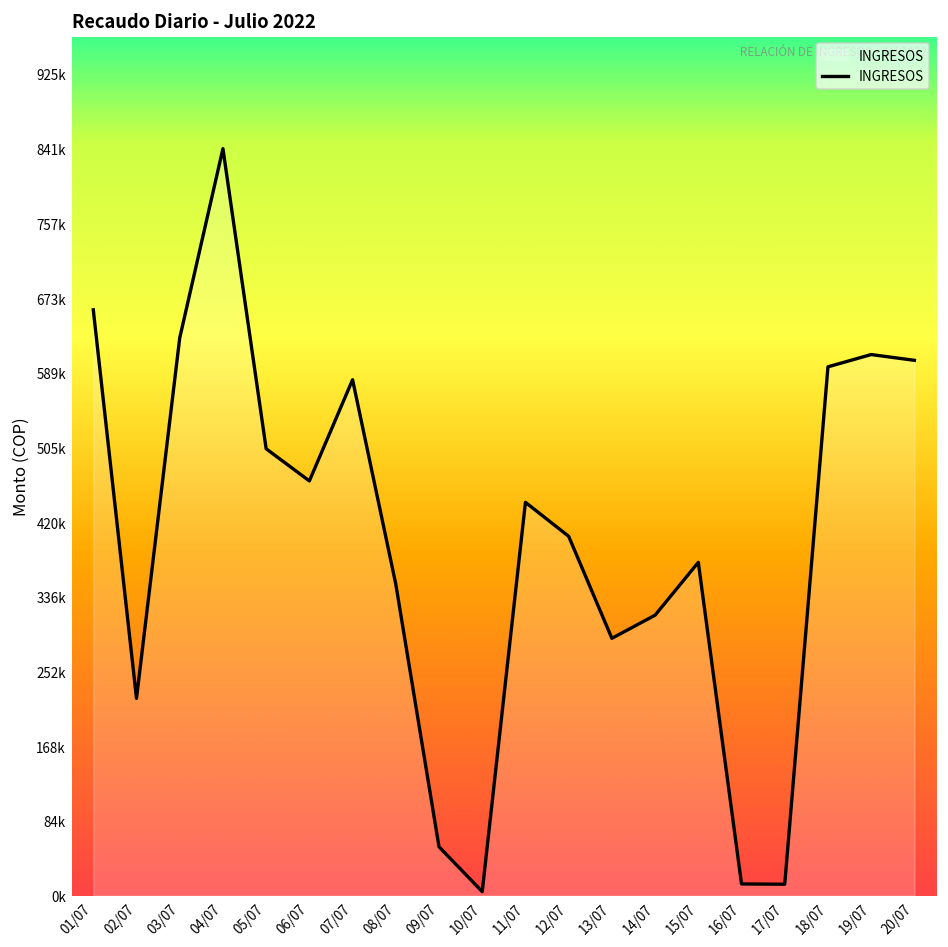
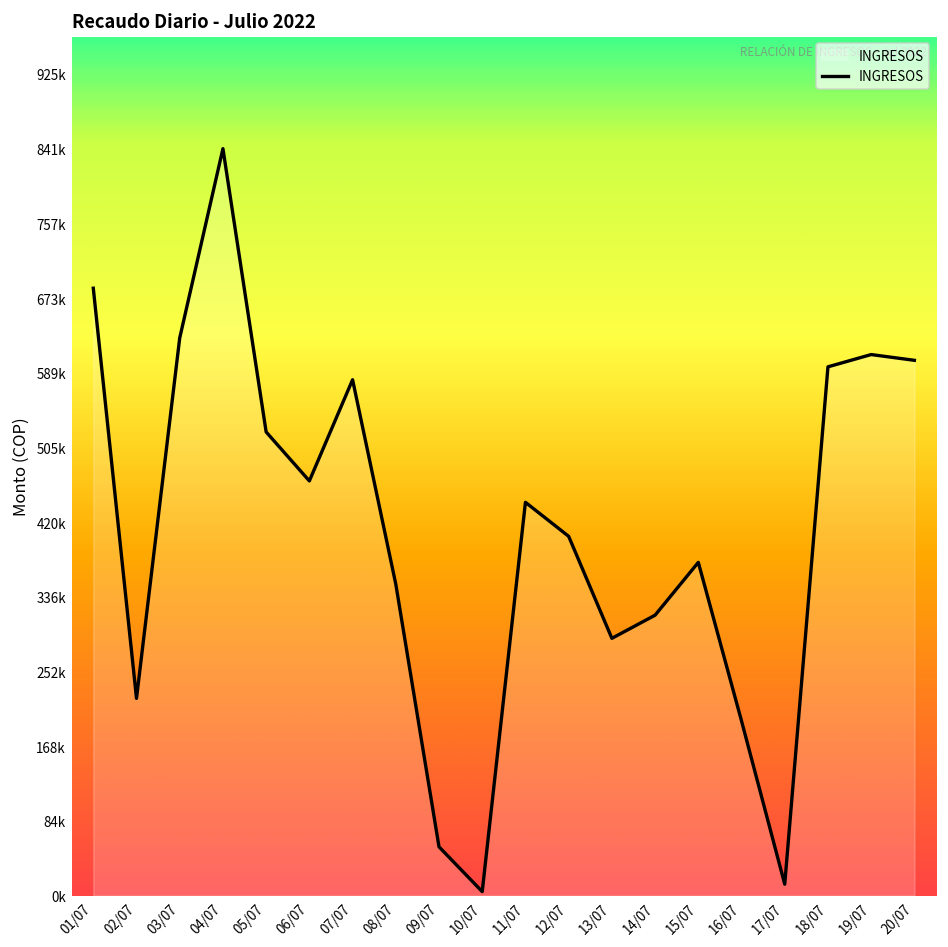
  {
-   "01/07": 660000,
+   "01/07": 680000,
    "02/07": 220000,
    "03/07": 630000,
    "04/07": 840000,
-   "05/07": 500000,
+   "05/07": 520000,
    "06/07": 470000,
    "07/07": 580000,
    "08/07": 350000,
    "09/07": 60000,
    "10/07": 0,
    "11/07": 440000,
    "12/07": 400000,
    "13/07": 290000,
    "14/07": 320000,
    "15/07": 380000,
-   "16/07": 10000,
+   "16/07": 200000,
    "17/07": 10000,
    "18/07": 600000,
    "19/07": 610000,
    "20/07": 600000
  }
